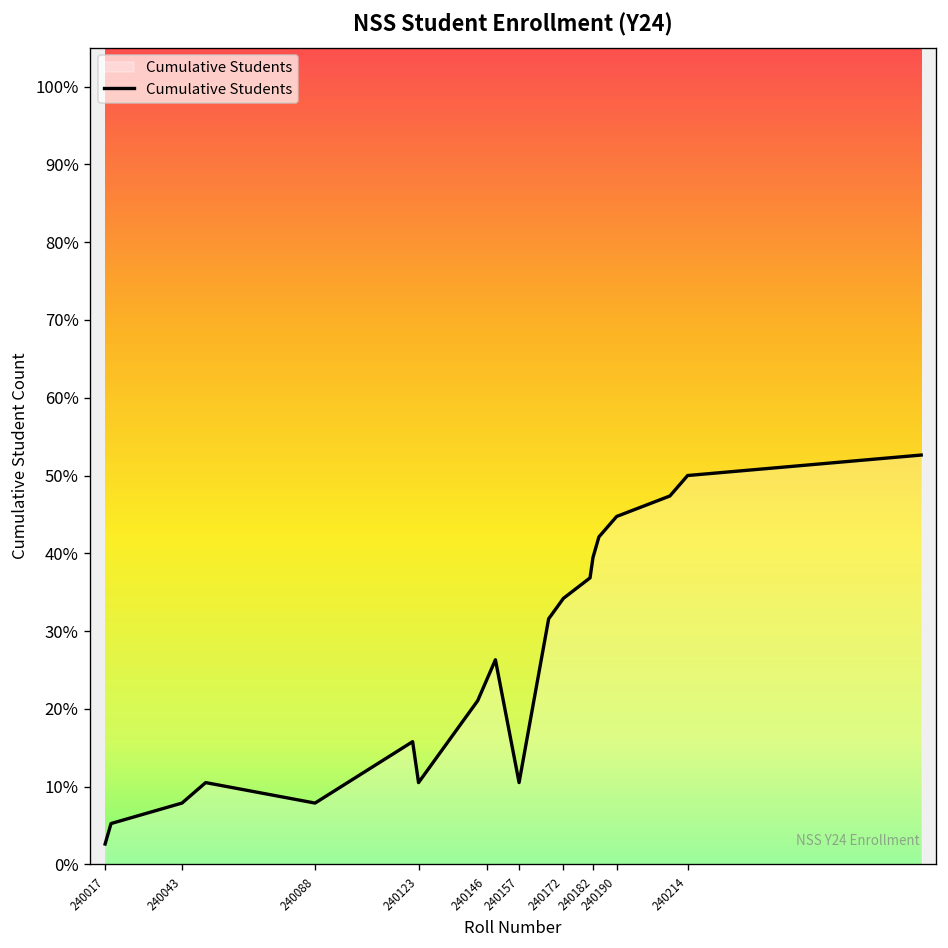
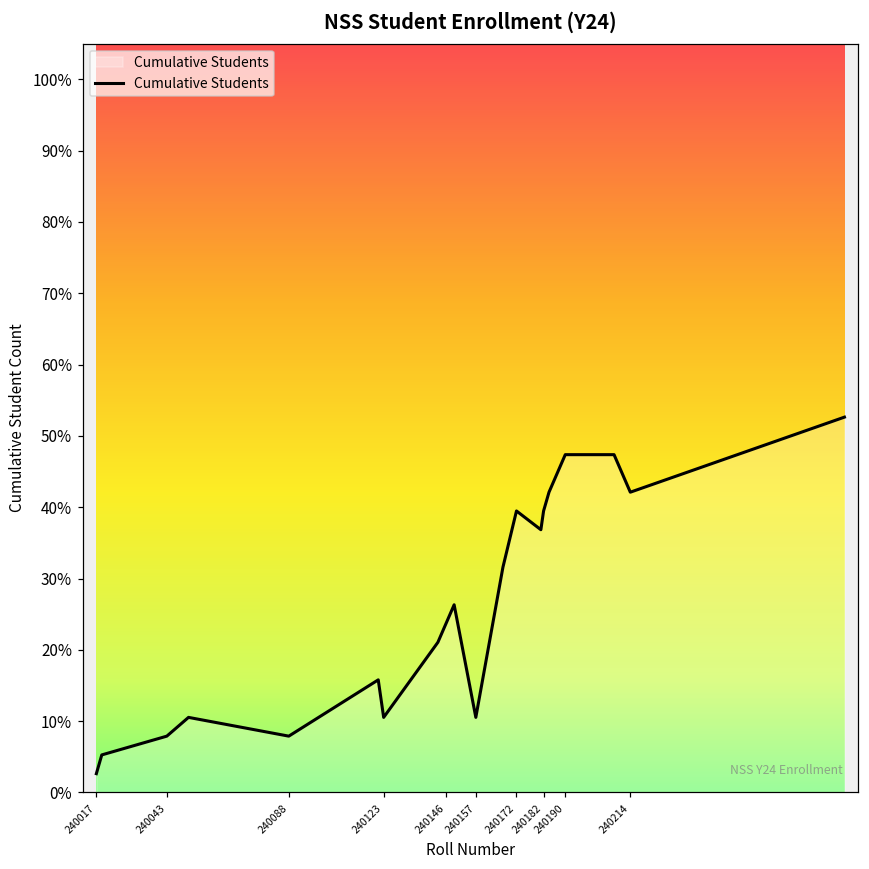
  {
    "240017": "3%",
    "240043": "8%",
    "240088": "8%",
    "240123": "11%",
    "240146": "24%",
    "240157": "11%",
-   "240172": "34%",
+   "240172": "39%",
    "240182": "39%",
-   "240190": "45%",
-   "240214": "50%"
+   "240190": "47%",
+   "240214": "42%"
  }
